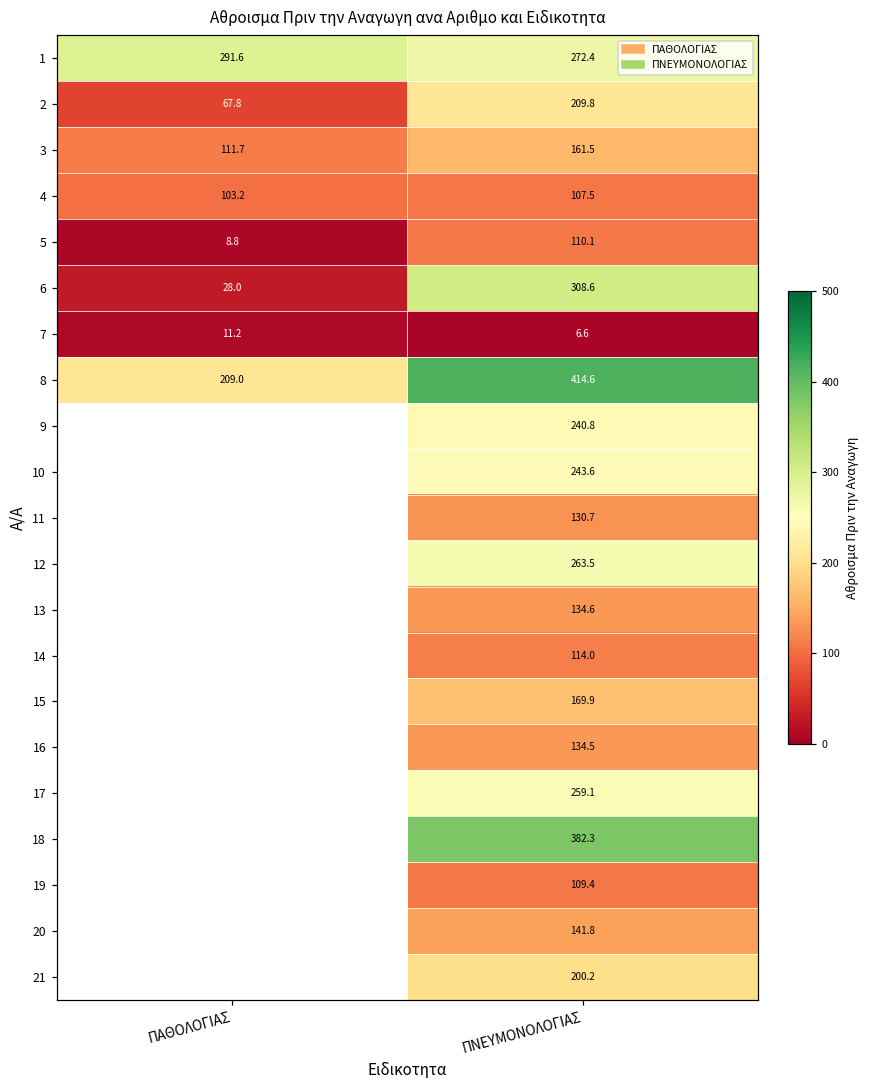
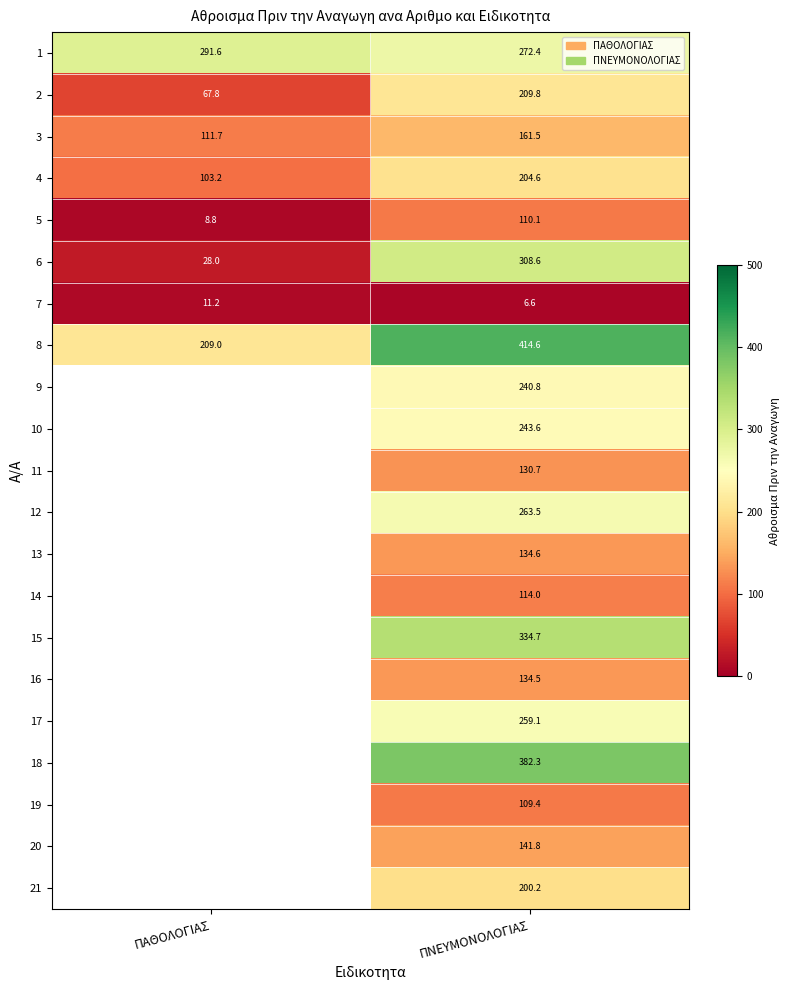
  {
    "1": {
      "ΠΑΘΟΛΟΓΙΑΣ": 291.6,
      "ΠΝΕΥΜΟΝΟΛΟΓΙΑΣ": 272.4
    },
    "2": {
      "ΠΑΘΟΛΟΓΙΑΣ": 67.8,
      "ΠΝΕΥΜΟΝΟΛΟΓΙΑΣ": 209.8
    },
    "3": {
      "ΠΑΘΟΛΟΓΙΑΣ": 111.7,
      "ΠΝΕΥΜΟΝΟΛΟΓΙΑΣ": 161.5
    },
    "4": {
      "ΠΑΘΟΛΟΓΙΑΣ": 103.2,
-     "ΠΝΕΥΜΟΝΟΛΟΓΙΑΣ": 107.5
+     "ΠΝΕΥΜΟΝΟΛΟΓΙΑΣ": 204.6
    },
    "5": {
      "ΠΑΘΟΛΟΓΙΑΣ": 8.8,
      "ΠΝΕΥΜΟΝΟΛΟΓΙΑΣ": 110.1
    },
    "6": {
      "ΠΑΘΟΛΟΓΙΑΣ": 28.0,
      "ΠΝΕΥΜΟΝΟΛΟΓΙΑΣ": 308.6
    },
    "7": {
      "ΠΑΘΟΛΟΓΙΑΣ": 11.2,
      "ΠΝΕΥΜΟΝΟΛΟΓΙΑΣ": 6.6
    },
    "8": {
      "ΠΑΘΟΛΟΓΙΑΣ": 209.0,
      "ΠΝΕΥΜΟΝΟΛΟΓΙΑΣ": 414.6
    },
    "9": {
      "ΠΝΕΥΜΟΝΟΛΟΓΙΑΣ": 240.8
    },
    "10": {
      "ΠΝΕΥΜΟΝΟΛΟΓΙΑΣ": 243.6
    },
    "11": {
      "ΠΝΕΥΜΟΝΟΛΟΓΙΑΣ": 130.7
    },
    "12": {
      "ΠΝΕΥΜΟΝΟΛΟΓΙΑΣ": 263.5
    },
    "13": {
      "ΠΝΕΥΜΟΝΟΛΟΓΙΑΣ": 134.6
    },
    "14": {
      "ΠΝΕΥΜΟΝΟΛΟΓΙΑΣ": 114.0
    },
    "15": {
-     "ΠΝΕΥΜΟΝΟΛΟΓΙΑΣ": 169.9
+     "ΠΝΕΥΜΟΝΟΛΟΓΙΑΣ": 334.7
    },
    "16": {
      "ΠΝΕΥΜΟΝΟΛΟΓΙΑΣ": 134.5
    },
    "17": {
      "ΠΝΕΥΜΟΝΟΛΟΓΙΑΣ": 259.1
    },
    "18": {
      "ΠΝΕΥΜΟΝΟΛΟΓΙΑΣ": 382.3
    },
    "19": {
      "ΠΝΕΥΜΟΝΟΛΟΓΙΑΣ": 109.4
    },
    "20": {
      "ΠΝΕΥΜΟΝΟΛΟΓΙΑΣ": 141.8
    },
    "21": {
      "ΠΝΕΥΜΟΝΟΛΟΓΙΑΣ": 200.2
    }
  }
